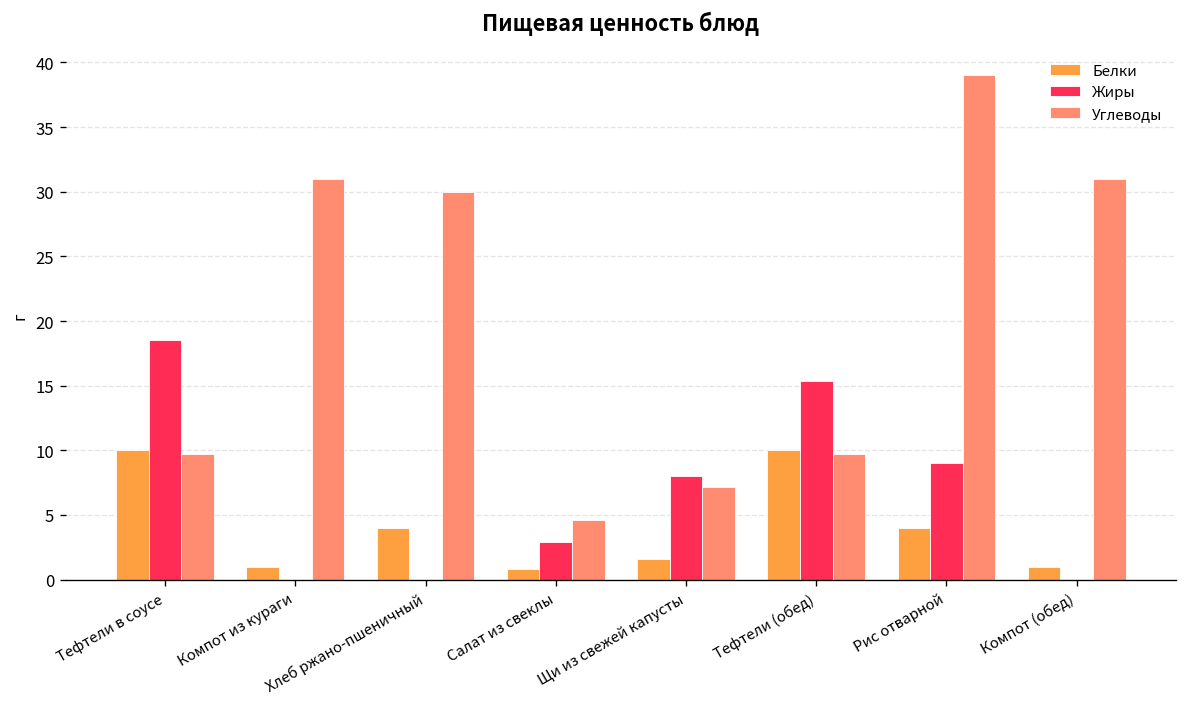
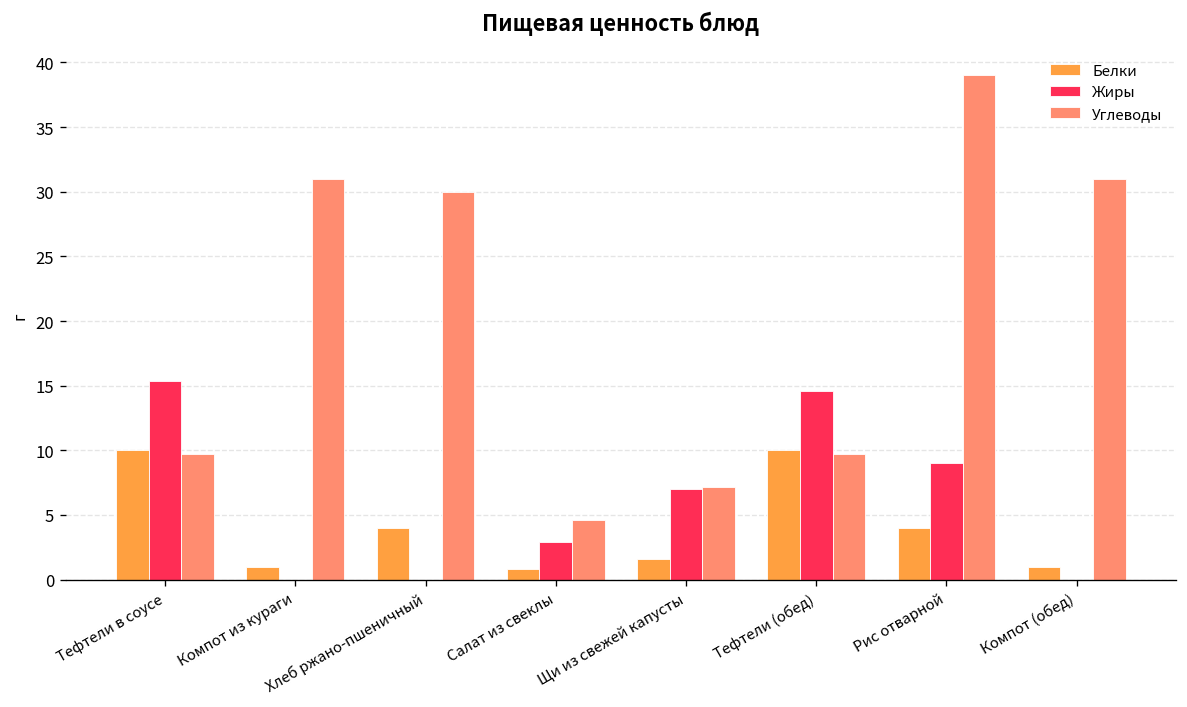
  {
    "Жиры": {
-     "Тефтели в соусе": 18.5,
+     "Тефтели в соусе": 15.4,
      "Компот из кураги": 0.0,
      "Хлеб ржано-пшеничный": 0.0,
      "Салат из свеклы": 2.9,
-     "Щи из свежей капусты": 8,
-     "Тефтели (обед)": 15.4,
+     "Щи из свежей капусты": 7,
+     "Тефтели (обед)": 14.6,
      "Рис отварной": 9.0,
      "Компот (обед)": 0.0
    }
  }
